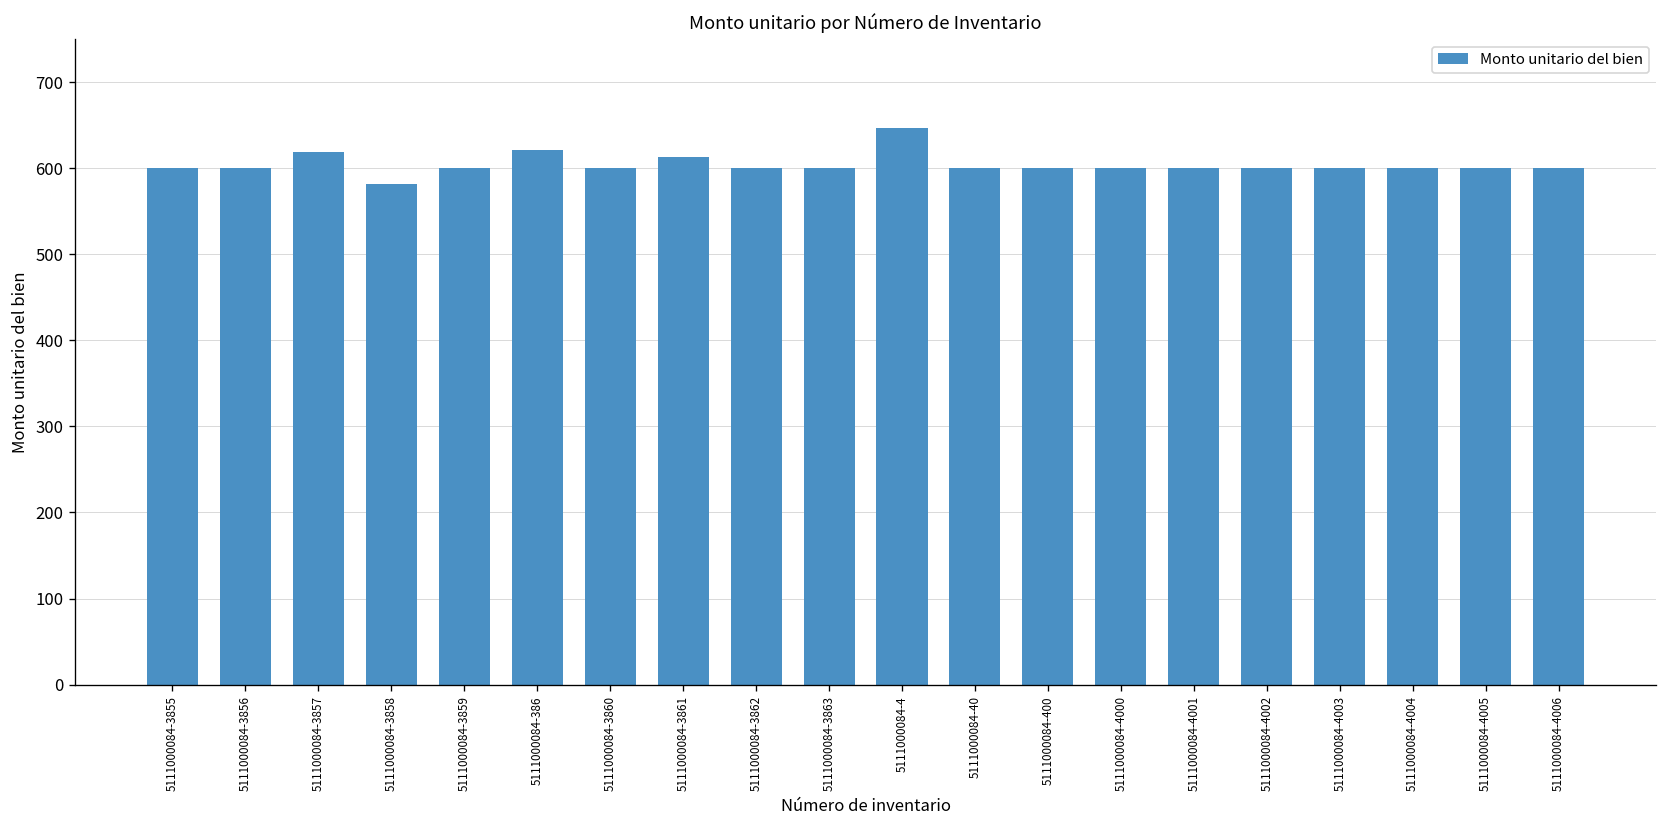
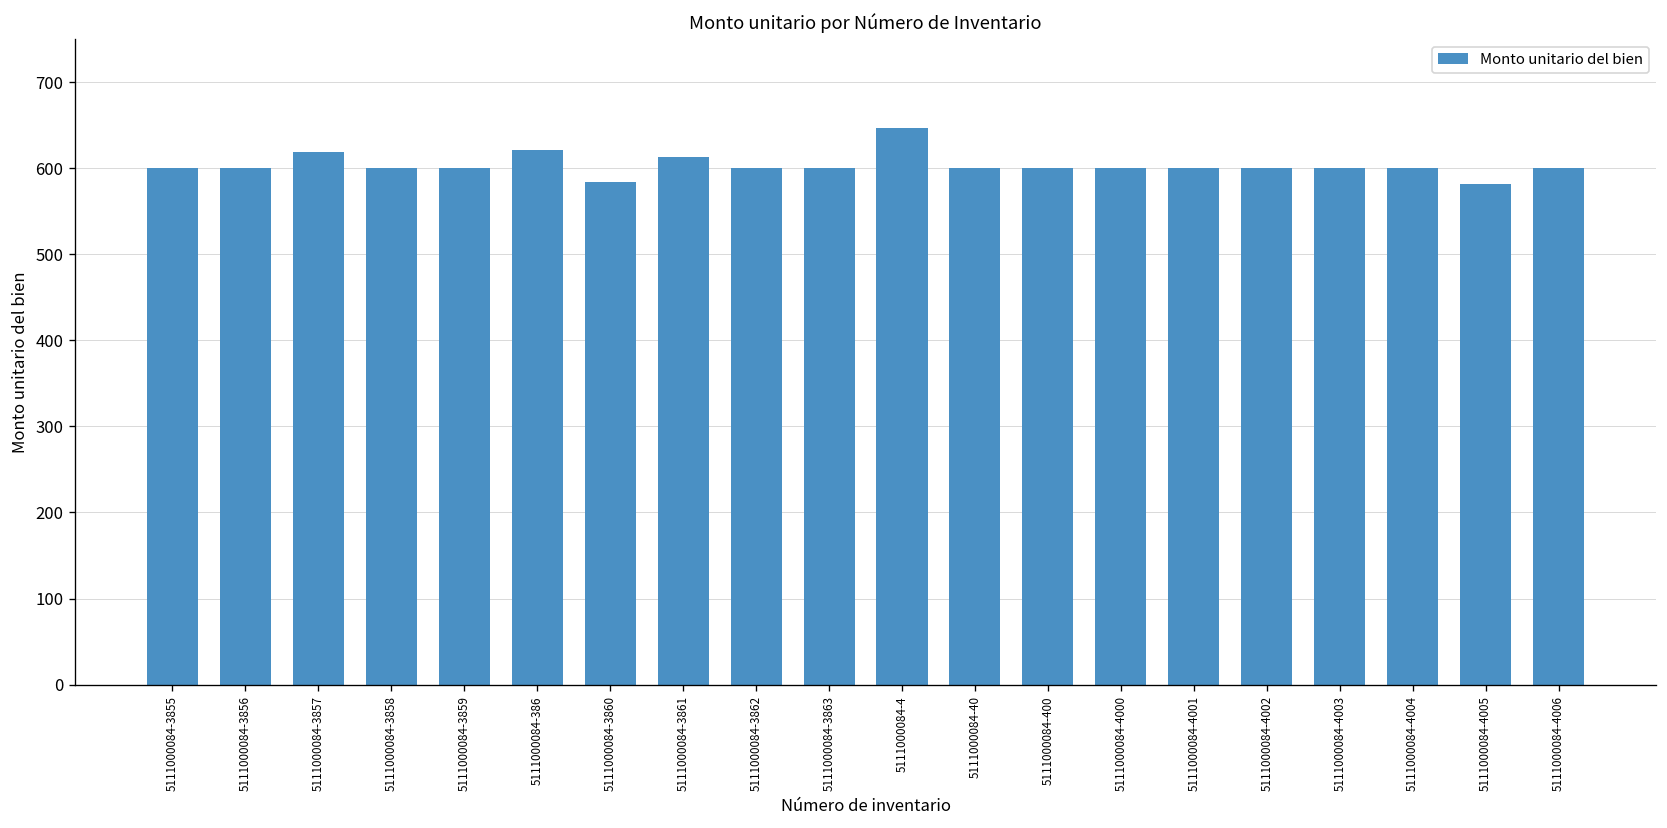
  {
    "5111000084-3855": 600,
    "5111000084-3856": 600,
    "5111000084-3857": 620,
-   "5111000084-3858": 580,
+   "5111000084-3858": 600,
    "5111000084-3859": 600,
    "5111000084-386": 620,
-   "5111000084-3860": 600,
+   "5111000084-3860": 580,
    "5111000084-3861": 610,
    "5111000084-3862": 600,
    "5111000084-3863": 600,
    "5111000084-4": 650,
    "5111000084-40": 600,
    "5111000084-400": 600,
    "5111000084-4000": 600,
    "5111000084-4001": 600,
    "5111000084-4002": 600,
    "5111000084-4003": 600,
    "5111000084-4004": 600,
-   "5111000084-4005": 600,
+   "5111000084-4005": 580,
    "5111000084-4006": 600
  }
